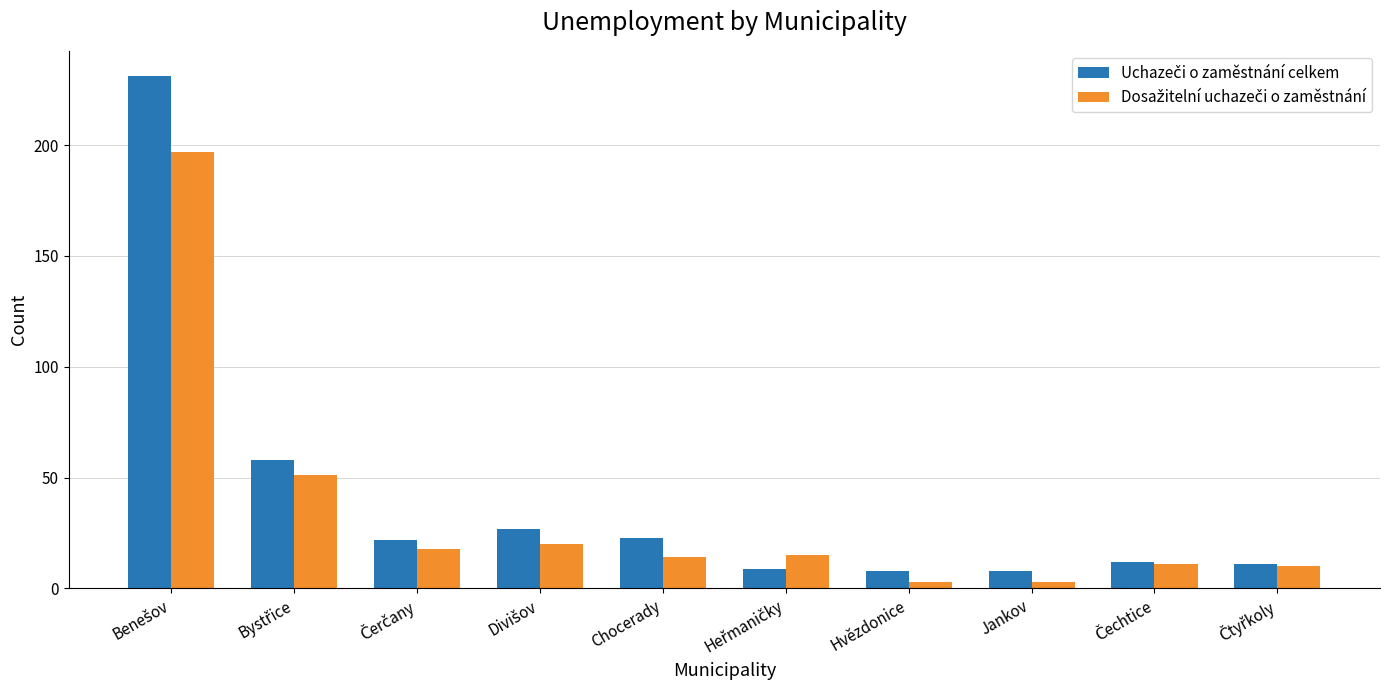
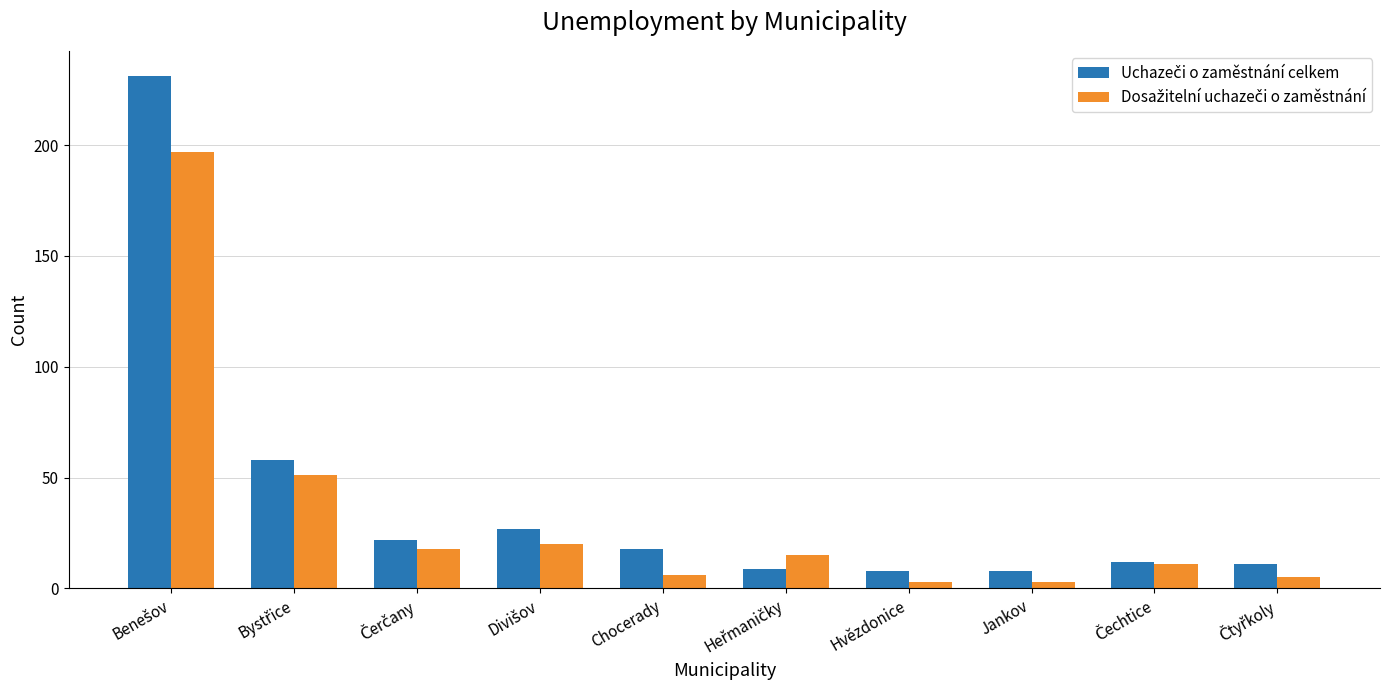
  {
    "Uchazeči o zaměstnání celkem": {
      "Benešov": 231,
      "Bystřice": 58,
      "Čerčany": 22,
      "Divišov": 27,
-     "Chocerady": 23,
+     "Chocerady": 18,
      "Heřmaničky": 9,
      "Hvězdonice": 8,
      "Jankov": 8,
      "Čechtice": 12,
      "Čtyřkoly": 11
    },
    "Dosažitelní uchazeči o zaměstnání": {
      "Benešov": 197,
      "Bystřice": 51,
      "Čerčany": 18,
      "Divišov": 20,
-     "Chocerady": 14,
+     "Chocerady": 6,
      "Heřmaničky": 15,
      "Hvězdonice": 3,
      "Jankov": 3,
      "Čechtice": 11,
-     "Čtyřkoly": 10
+     "Čtyřkoly": 5
    }
  }
